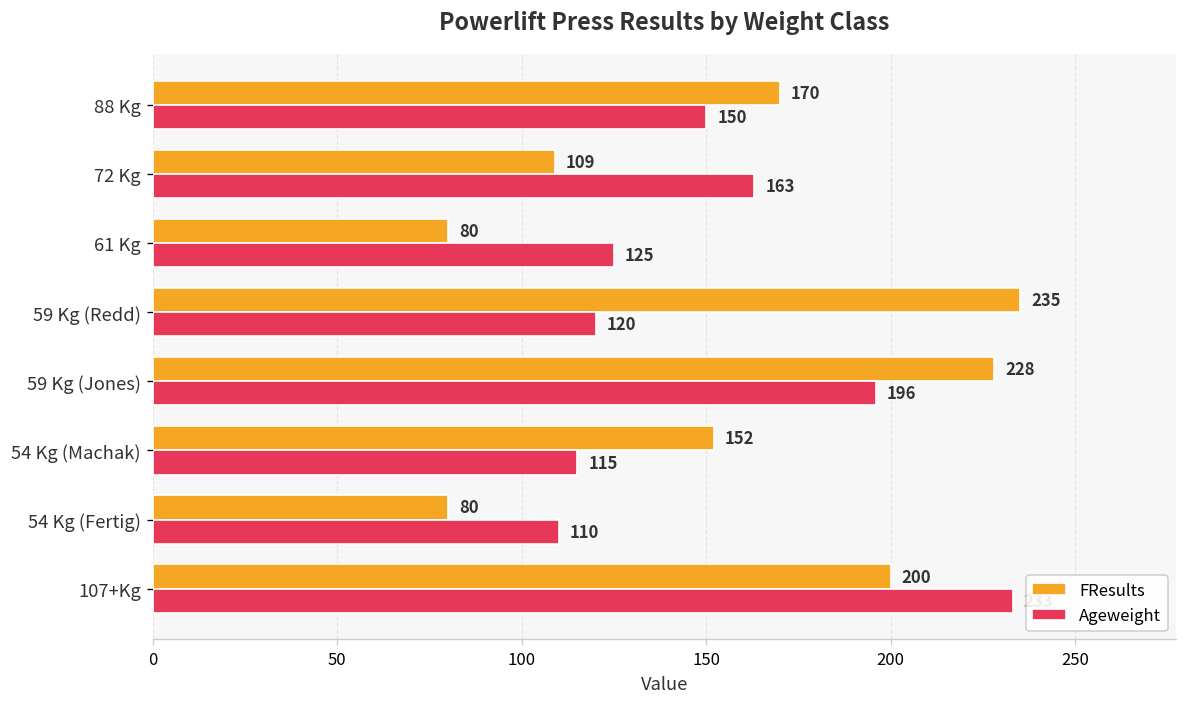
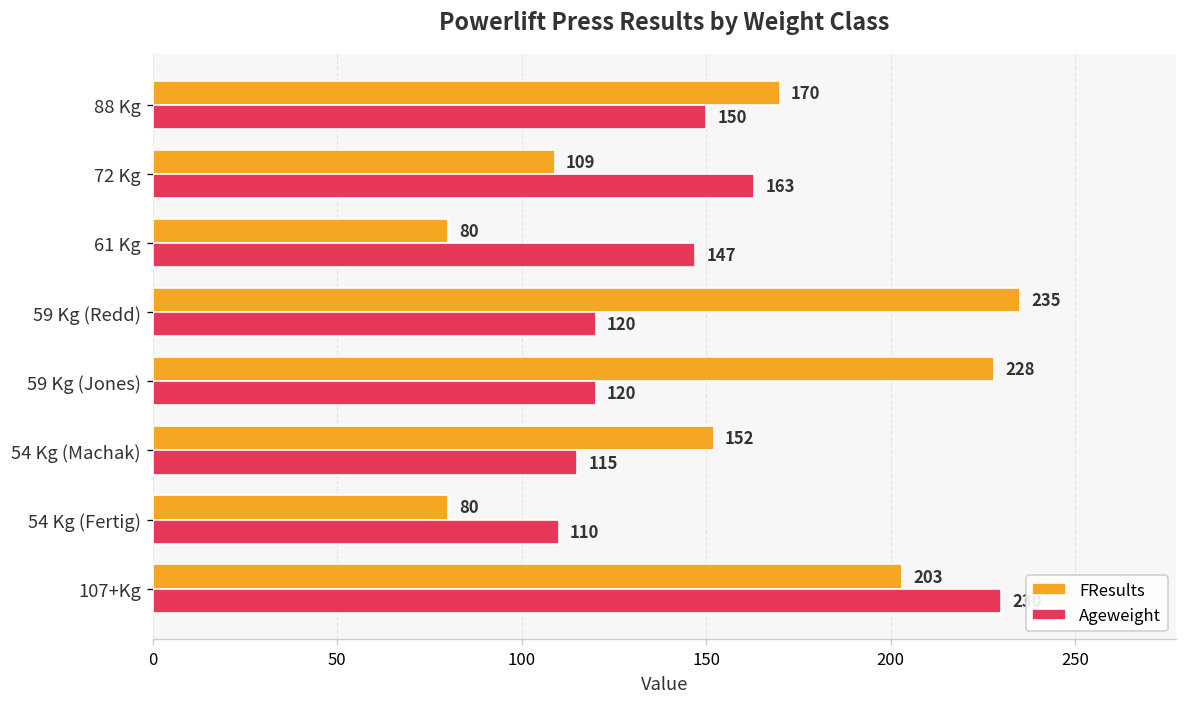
  {
    "FResults": {
      "88 Kg": 170,
      "72 Kg": 109,
      "61 Kg": 80,
      "59 Kg (Redd)": 235,
      "59 Kg (Jones)": 228,
      "54 Kg (Machak)": 152,
      "54 Kg (Fertig)": 80,
-     "107+Kg": 200
+     "107+Kg": 203
    },
    "Ageweight": {
      "88 Kg": 150,
      "72 Kg": 163,
-     "61 Kg": 125,
+     "61 Kg": 147,
      "59 Kg (Redd)": 120,
-     "59 Kg (Jones)": 196,
+     "59 Kg (Jones)": 120,
      "54 Kg (Machak)": 115,
      "54 Kg (Fertig)": 110,
-     "107+Kg": 233
+     "107+Kg": 230
    }
  }
